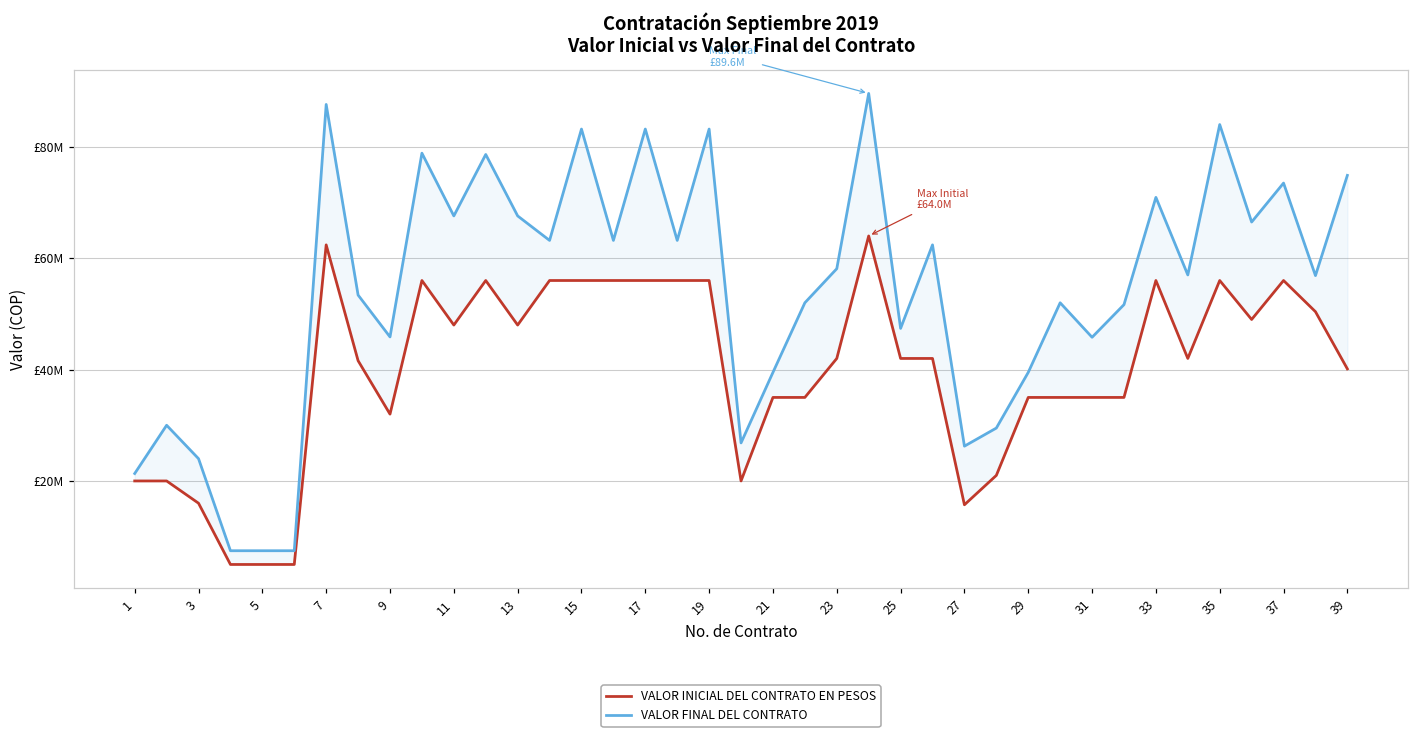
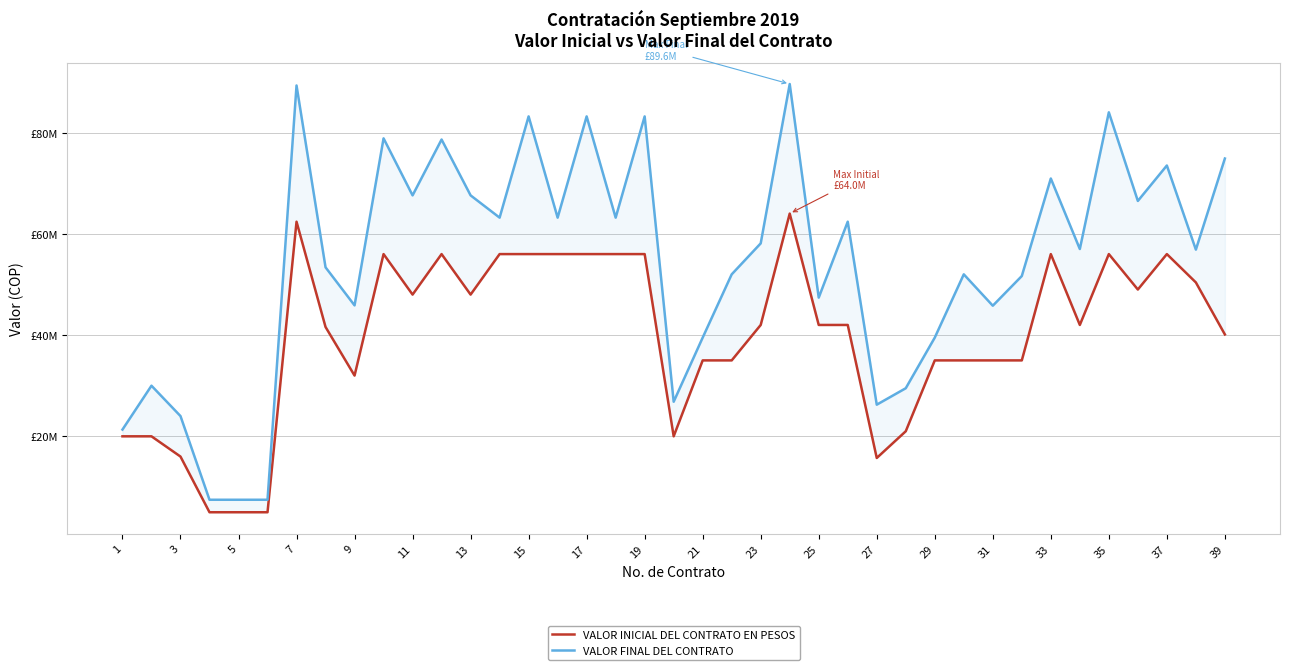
  {
    "VALOR INICIAL DEL CONTRATO EN PESOS": {
      "1": "£20000000",
      "3": "£16000000",
      "5": "£5000000",
      "7": "£62000000",
      "9": "£32000000",
      "11": "£48000000",
      "13": "£48000000",
      "15": "£56000000",
      "17": "£56000000",
      "19": "£56000000",
      "21": "£35000000",
      "23": "£42000000",
      "25": "£42000000",
      "27": "£16000000",
      "29": "£35000000",
      "31": "£35000000",
      "33": "£56000000",
      "35": "£56000000",
      "37": "£56000000",
      "39": "£40000000"
    },
    "VALOR FINAL DEL CONTRATO": {
      "1": "£21000000",
      "3": "£24000000",
      "5": "£7000000",
-     "7": "£88000000",
+     "7": "£89000000",
      "9": "£46000000",
      "11": "£68000000",
      "13": "£68000000",
      "15": "£83000000",
      "17": "£83000000",
      "19": "£83000000",
      "21": "£40000000",
      "23": "£58000000",
      "25": "£47000000",
      "27": "£26000000",
      "29": "£40000000",
      "31": "£46000000",
      "33": "£71000000",
      "35": "£84000000",
      "37": "£74000000",
      "39": "£75000000"
    }
  }
